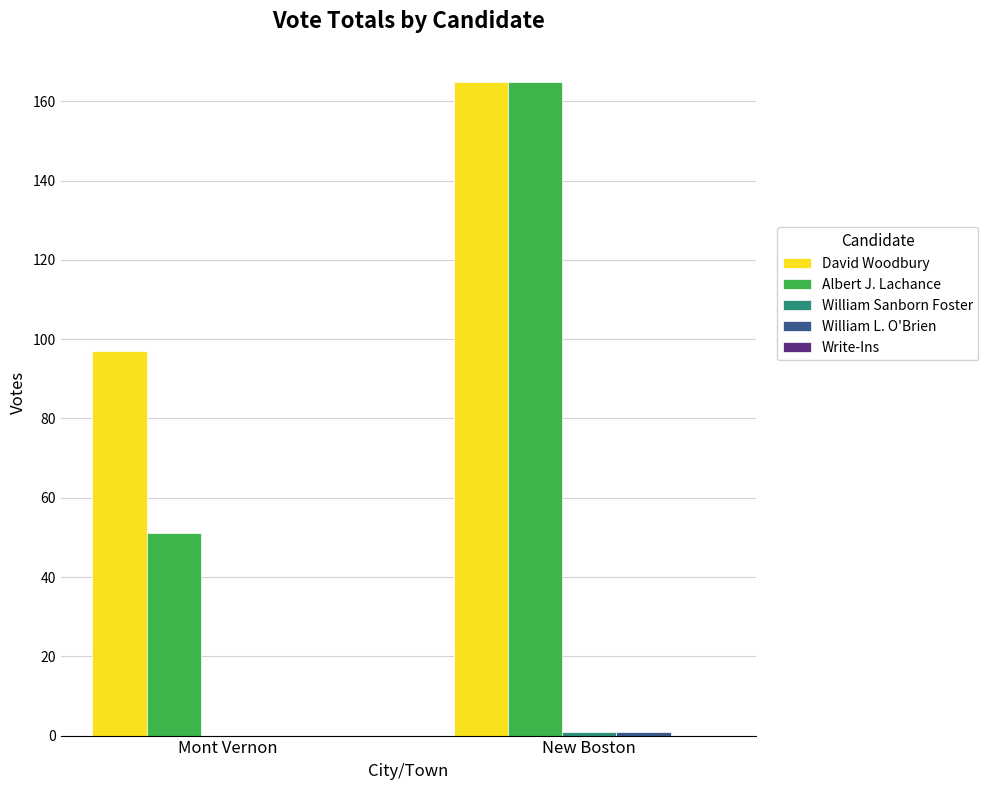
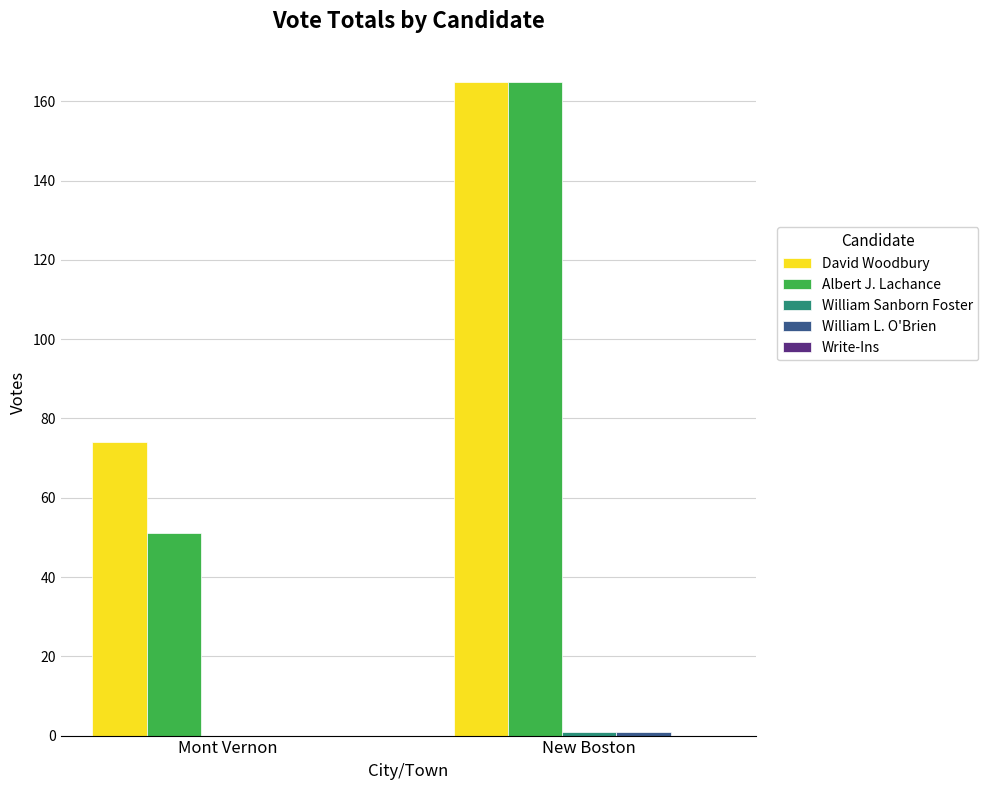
  {
    "David Woodbury": {
-     "Mont Vernon": 97,
+     "Mont Vernon": 74,
      "New Boston": 165
    },
    "Albert J. Lachance": {
      "Mont Vernon": 51,
      "New Boston": 165
    }
  }
